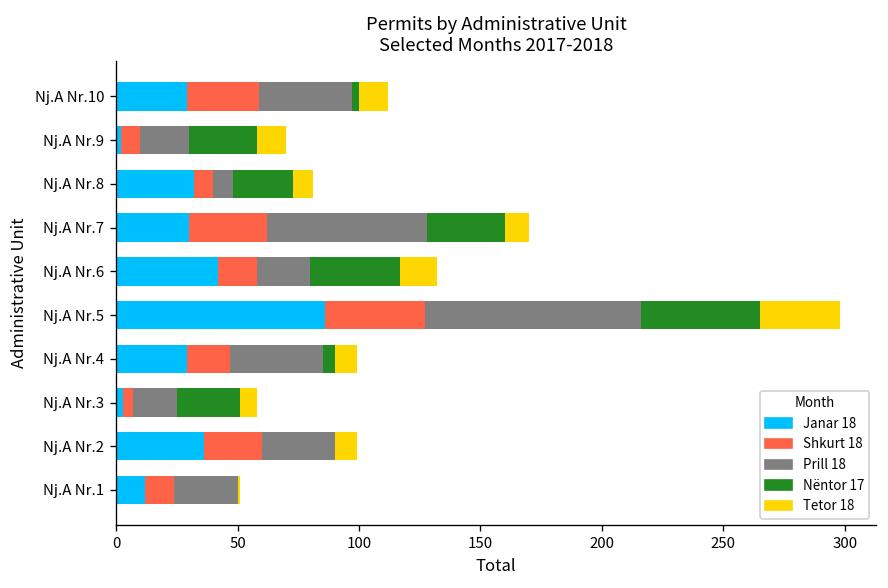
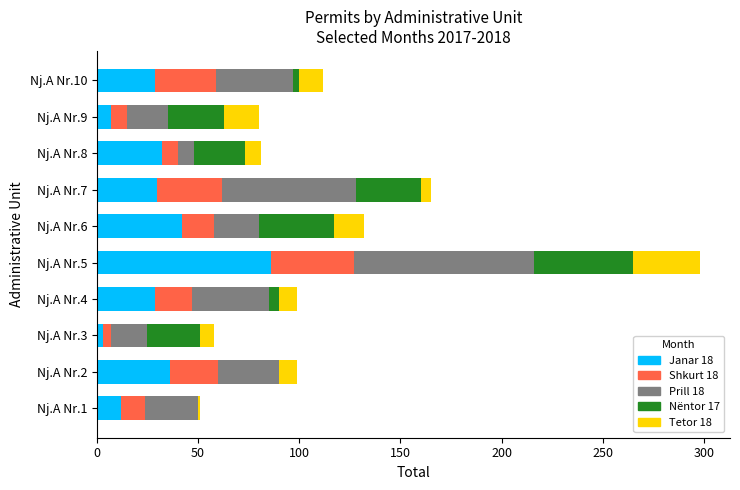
  {
    "Janar 18": {
      "Nj.A Nr.10": 29,
-     "Nj.A Nr.9": 2,
+     "Nj.A Nr.9": 7,
      "Nj.A Nr.8": 32,
      "Nj.A Nr.7": 30,
      "Nj.A Nr.6": 42,
      "Nj.A Nr.5": 86,
      "Nj.A Nr.4": 29,
      "Nj.A Nr.3": 3,
      "Nj.A Nr.2": 36,
      "Nj.A Nr.1": 12
    },
    "Shkurt 18": {
      "Nj.A Nr.10": 30,
      "Nj.A Nr.9": 8,
      "Nj.A Nr.8": 8,
      "Nj.A Nr.7": 32,
      "Nj.A Nr.6": 16,
      "Nj.A Nr.5": 41,
      "Nj.A Nr.4": 18,
      "Nj.A Nr.3": 4,
      "Nj.A Nr.2": 24,
      "Nj.A Nr.1": 12
    },
    "Prill 18": {
      "Nj.A Nr.10": 38,
      "Nj.A Nr.9": 20,
      "Nj.A Nr.8": 8,
      "Nj.A Nr.7": 66,
      "Nj.A Nr.6": 22,
      "Nj.A Nr.5": 89,
      "Nj.A Nr.4": 38,
      "Nj.A Nr.3": 18,
      "Nj.A Nr.2": 30,
      "Nj.A Nr.1": 26
    },
    "Nëntor 17": {
      "Nj.A Nr.10": 3,
      "Nj.A Nr.9": 28,
      "Nj.A Nr.8": 25,
      "Nj.A Nr.7": 32,
      "Nj.A Nr.6": 37,
      "Nj.A Nr.5": 49,
      "Nj.A Nr.4": 5,
      "Nj.A Nr.3": 26,
      "Nj.A Nr.2": 0,
      "Nj.A Nr.1": 0
    },
    "Tetor 18": {
      "Nj.A Nr.10": 12,
-     "Nj.A Nr.9": 12,
+     "Nj.A Nr.9": 17,
      "Nj.A Nr.8": 8,
-     "Nj.A Nr.7": 10,
+     "Nj.A Nr.7": 5,
      "Nj.A Nr.6": 15,
      "Nj.A Nr.5": 33,
      "Nj.A Nr.4": 9,
      "Nj.A Nr.3": 7,
      "Nj.A Nr.2": 9
    }
  }
